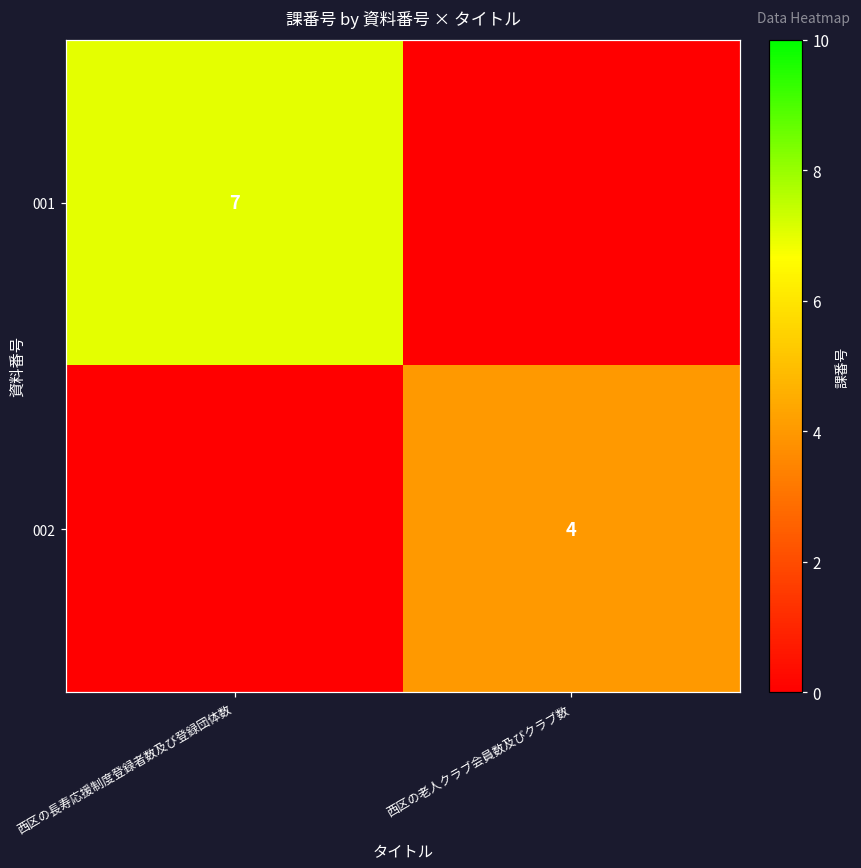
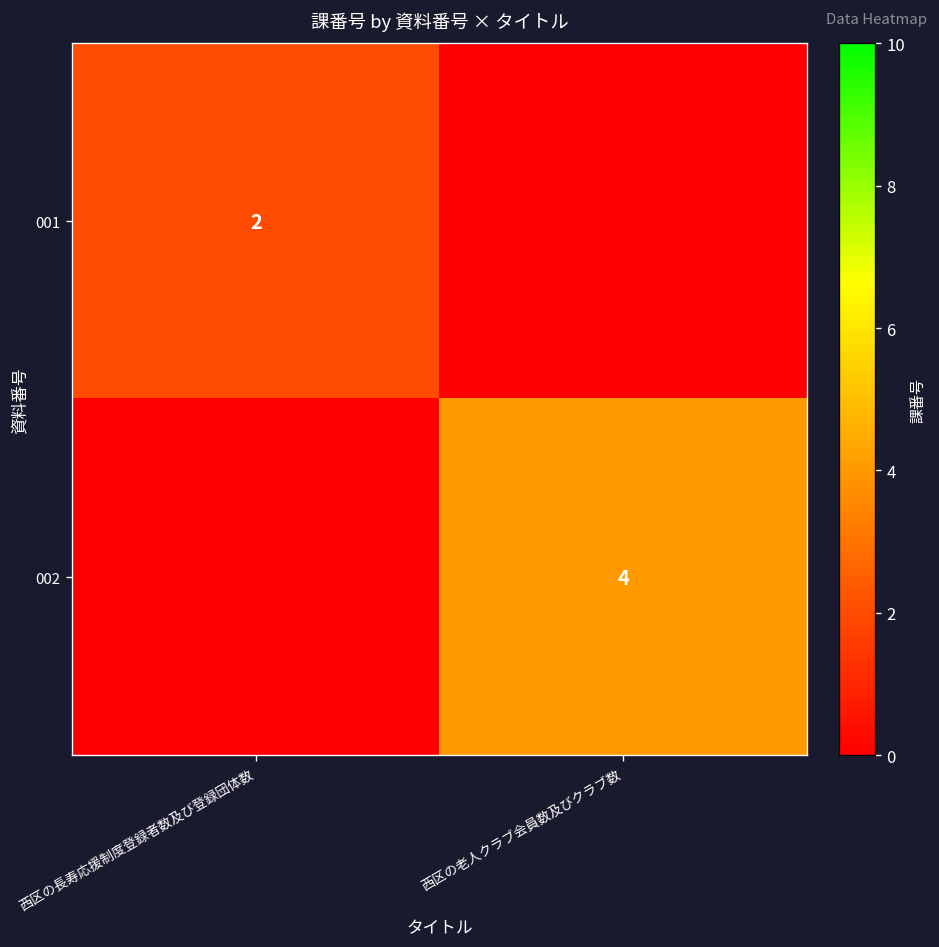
  {
    "001": {
-     "西区の長寿応援制度登録者数及び登録団体数": 7
+     "西区の長寿応援制度登録者数及び登録団体数": 2
    },
    "002": {
      "西区の老人クラブ会員数及びクラブ数": 4
    }
  }
